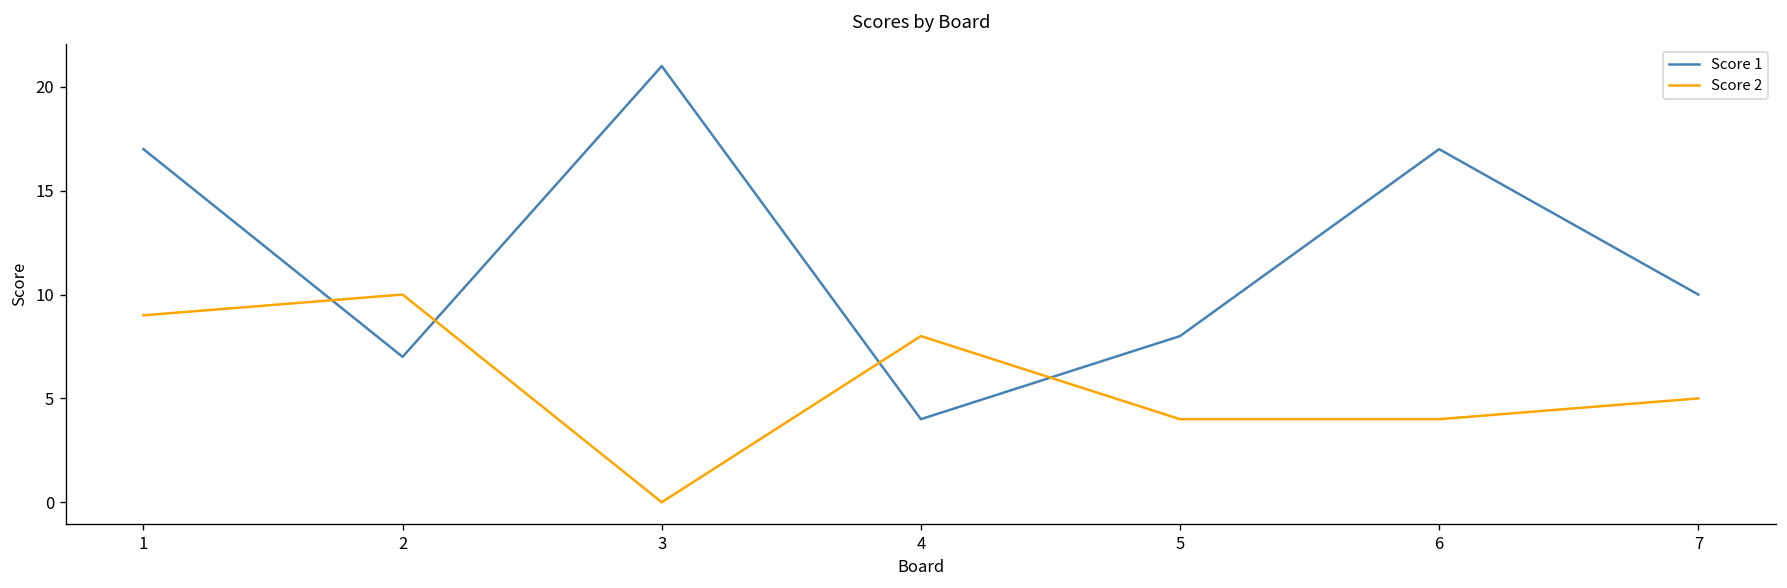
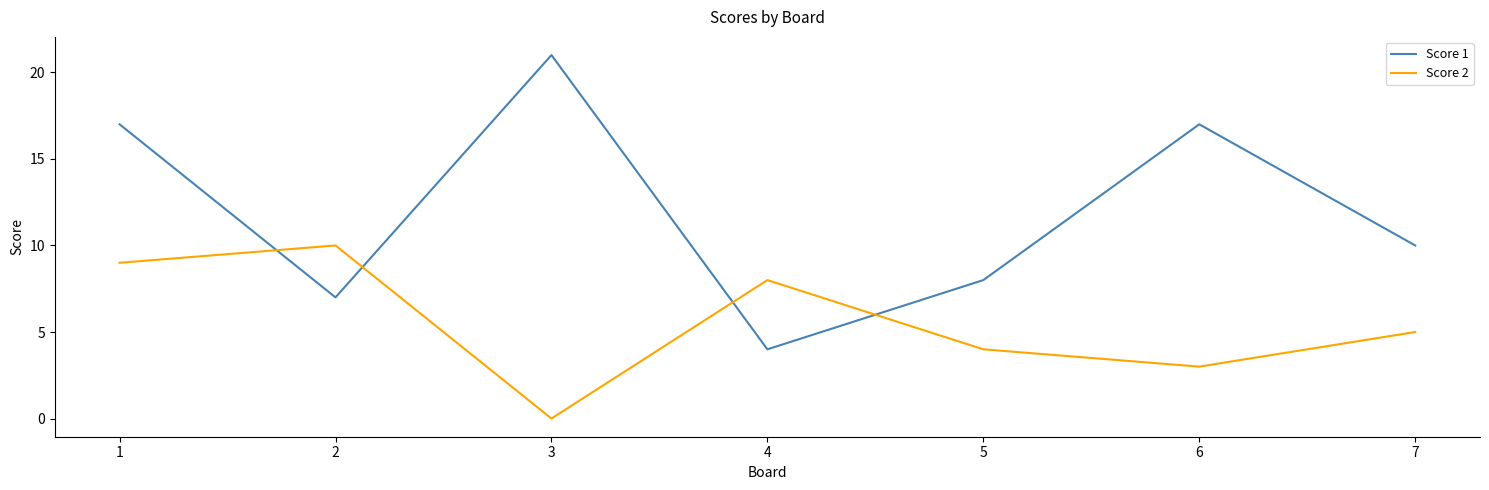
  {
    "Score 1": {
      "1": 17,
      "2": 7,
      "3": 21,
      "4": 4,
      "5": 8,
      "6": 17,
      "7": 10
    },
    "Score 2": {
      "1": 9,
      "2": 10,
      "3": 0,
      "4": 8,
      "5": 4,
-     "6": 4,
+     "6": 3,
      "7": 5
    }
  }
